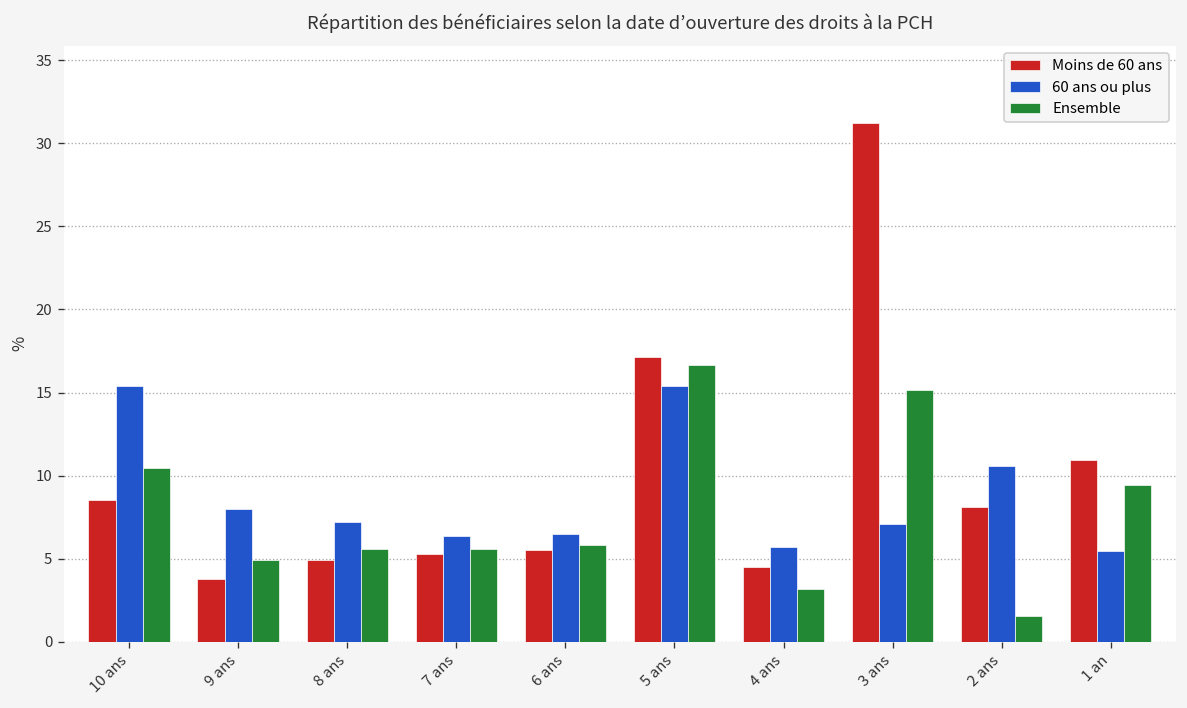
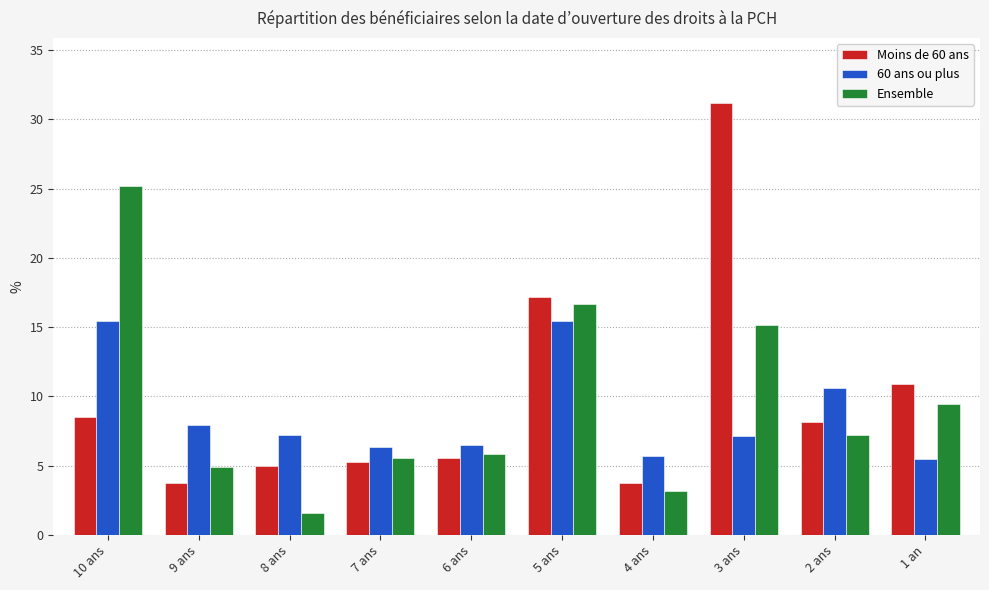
  {
    "Moins de 60 ans": {
      "10 ans": 8.5,
      "9 ans": 3.8,
      "8 ans": 4.9,
      "7 ans": 5.2,
      "6 ans": 5.5,
      "5 ans": 17.2,
-     "4 ans": 4.5,
+     "4 ans": 3.7,
      "3 ans": 31.2,
      "2 ans": 8.1,
      "1 an": 10.9
    },
    "60 ans ou plus": {
      "10 ans": 15.4,
      "9 ans": 8.0,
      "8 ans": 7.2,
      "7 ans": 6.4,
      "6 ans": 6.5,
      "5 ans": 15.4,
      "4 ans": 5.7,
      "3 ans": 7.1,
      "2 ans": 10.6,
      "1 an": 5.5
    },
    "Ensemble": {
-     "10 ans": 10.4,
+     "10 ans": 25.2,
      "9 ans": 4.9,
-     "8 ans": 5.6,
+     "8 ans": 1.6,
      "7 ans": 5.6,
      "6 ans": 5.8,
      "5 ans": 16.7,
      "4 ans": 3.2,
      "3 ans": 15.1,
-     "2 ans": 1.5,
+     "2 ans": 7.2,
      "1 an": 9.4
    }
  }
